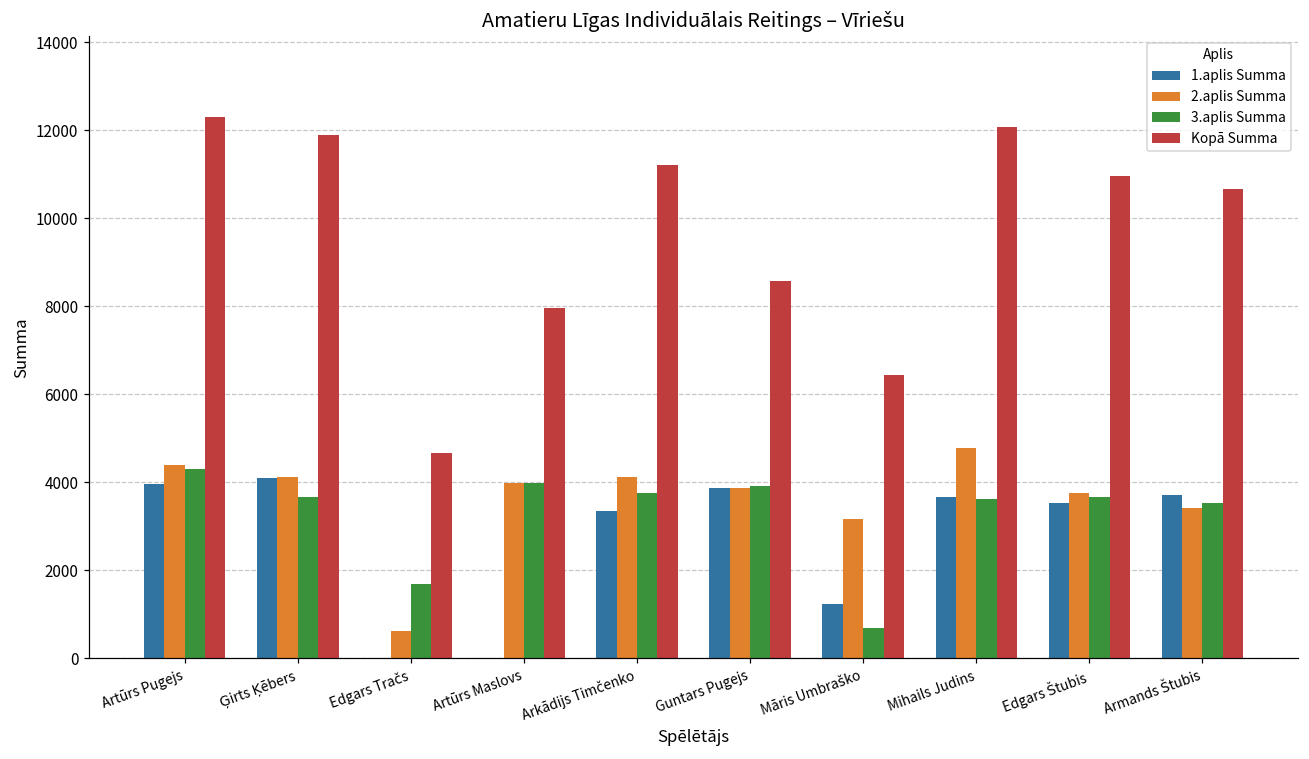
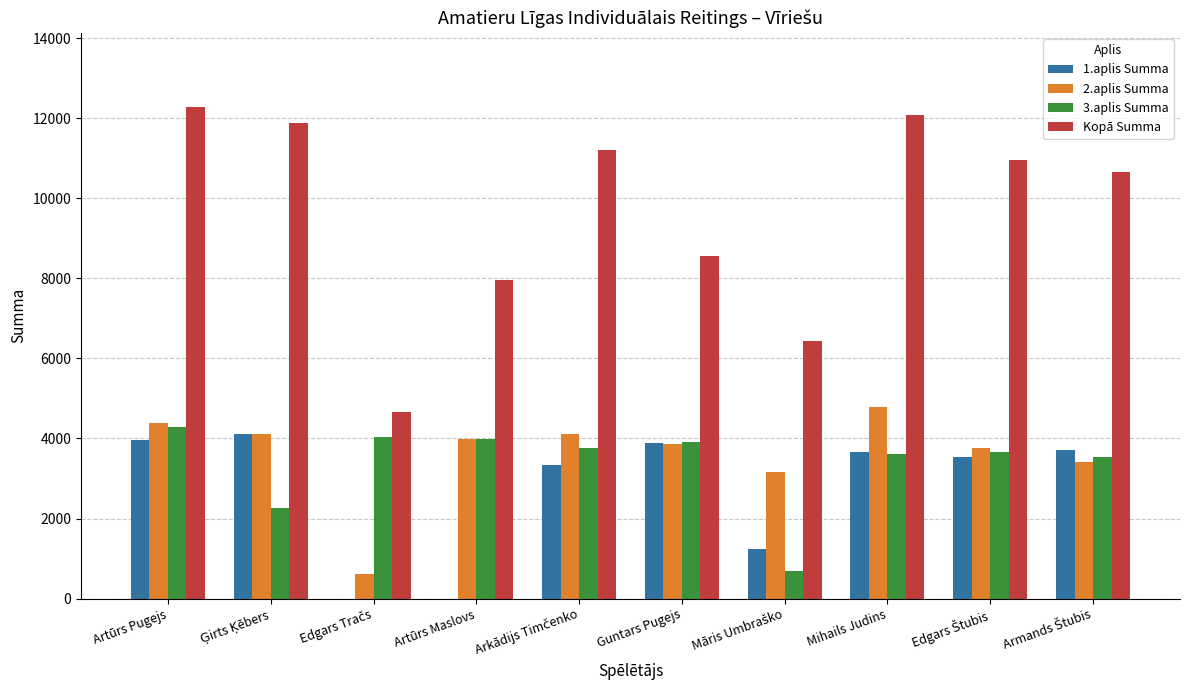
  {
    "1.aplis Summa": {
      "Artūrs Pugejs": 4000,
      "Ģirts Ķēbers": 4100,
      "Edgars Tračs": 0,
      "Artūrs Maslovs": 0,
      "Arkādijs Timčenko": 3300,
      "Guntars Pugejs": 3900,
      "Māris Umbraško": 1200,
      "Mihails Judins": 3700,
      "Edgars Štubis": 3500,
      "Armands Štubis": 3700
    },
    "2.aplis Summa": {
      "Artūrs Pugejs": 4400,
      "Ģirts Ķēbers": 4100,
      "Edgars Tračs": 600,
      "Artūrs Maslovs": 4000,
      "Arkādijs Timčenko": 4100,
      "Guntars Pugejs": 3900,
      "Māris Umbraško": 3200,
      "Mihails Judins": 4800,
      "Edgars Štubis": 3800,
      "Armands Štubis": 3400
    },
    "3.aplis Summa": {
      "Artūrs Pugejs": 4300,
-     "Ģirts Ķēbers": 3700,
-     "Edgars Tračs": 1700,
+     "Ģirts Ķēbers": 2300,
+     "Edgars Tračs": 4000,
      "Artūrs Maslovs": 4000,
      "Arkādijs Timčenko": 3800,
      "Guntars Pugejs": 3900,
      "Māris Umbraško": 700,
      "Mihails Judins": 3600,
      "Edgars Štubis": 3700,
      "Armands Štubis": 3500
    },
    "Kopā Summa": {
      "Artūrs Pugejs": 12300,
      "Ģirts Ķēbers": 11900,
      "Edgars Tračs": 4700,
      "Artūrs Maslovs": 8000,
      "Arkādijs Timčenko": 11200,
      "Guntars Pugejs": 8600,
      "Māris Umbraško": 6400,
      "Mihails Judins": 12100,
      "Edgars Štubis": 11000,
      "Armands Štubis": 10700
    }
  }
